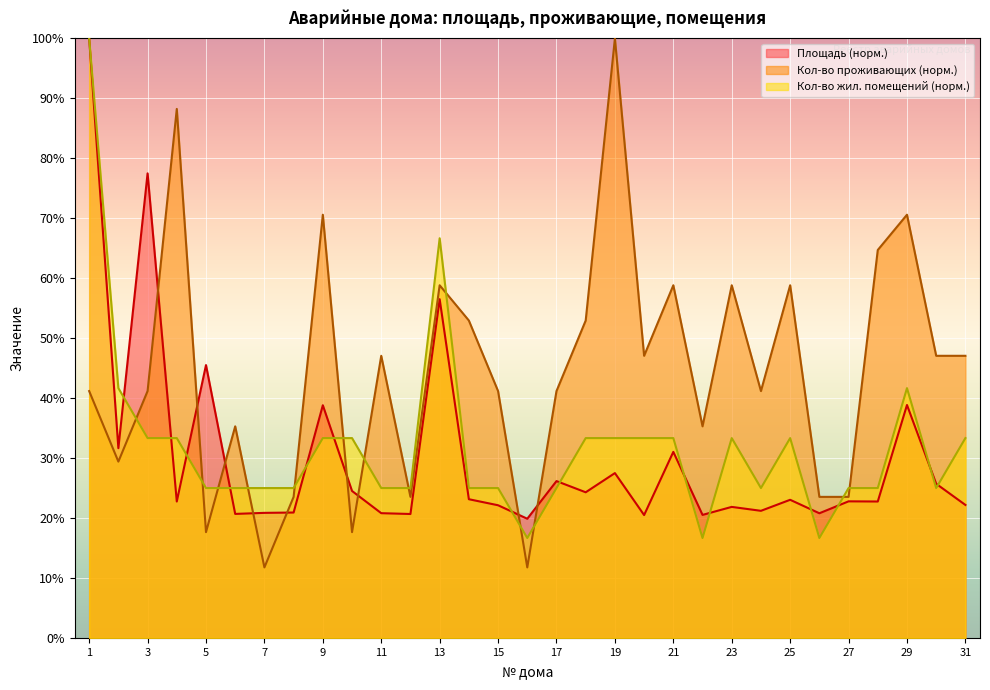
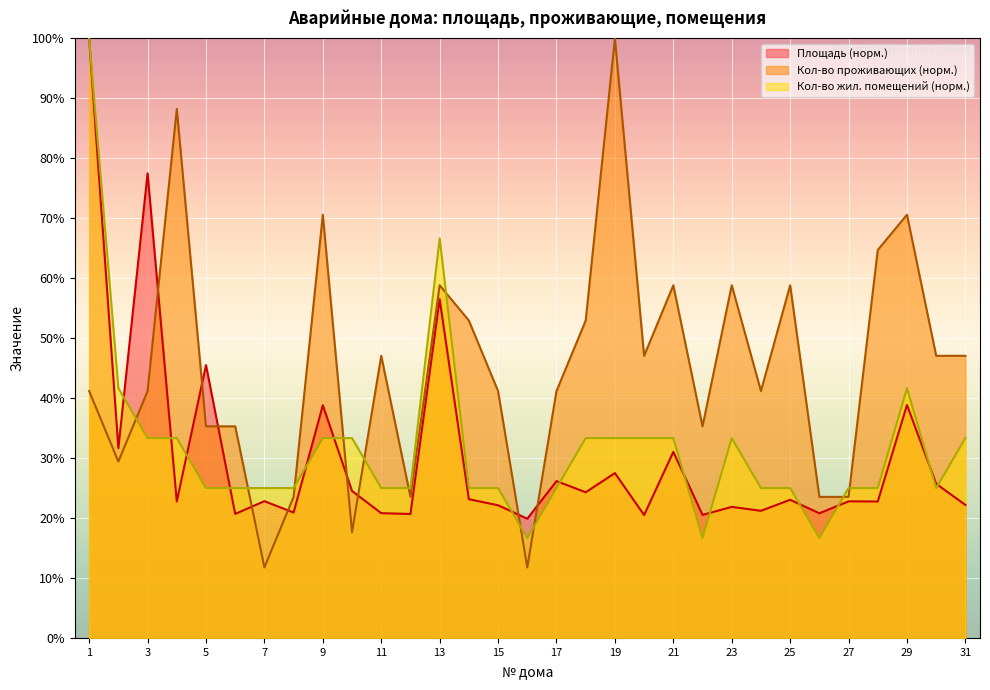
  {
    "Площадь (норм.)": {
      "3": "77%",
      "5": "46%",
-     "7": "21%",
+     "7": "23%",
      "9": "39%",
      "11": "21%",
      "13": "57%",
      "15": "22%",
      "17": "26%",
      "19": "27%",
      "21": "31%",
      "23": "22%",
      "25": "23%",
      "27": "23%",
      "29": "39%",
      "31": "22%"
    },
    "Кол-во проживающих (норм.)": {
      "1": "41%",
      "3": "41%",
-     "5": "18%",
+     "5": "35%",
      "7": "12%",
      "9": "71%",
      "11": "47%",
      "13": "59%",
      "15": "41%",
      "17": "41%",
      "19": "100%",
      "21": "59%",
      "23": "59%",
      "25": "59%",
      "27": "24%",
      "29": "71%",
      "31": "47%"
    },
    "Кол-во жил. помещений (норм.)": {
      "3": "33%",
      "5": "25%",
      "7": "25%",
      "9": "33%",
      "11": "25%",
      "13": "67%",
      "15": "25%",
      "17": "25%",
      "19": "33%",
      "21": "33%",
      "23": "33%",
-     "25": "33%",
+     "25": "25%",
      "27": "25%",
      "29": "42%",
      "31": "33%"
    }
  }
